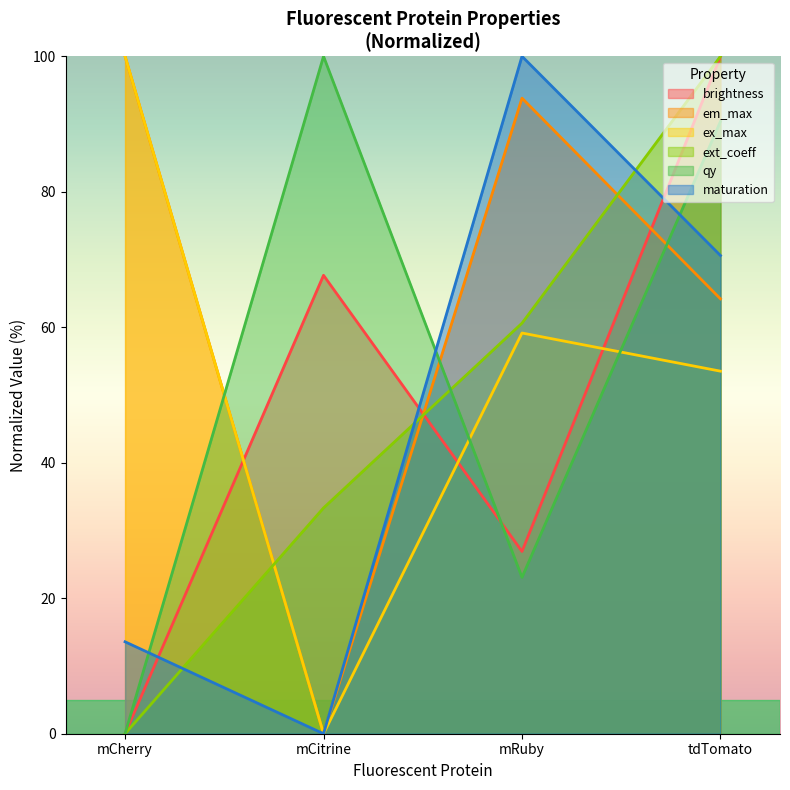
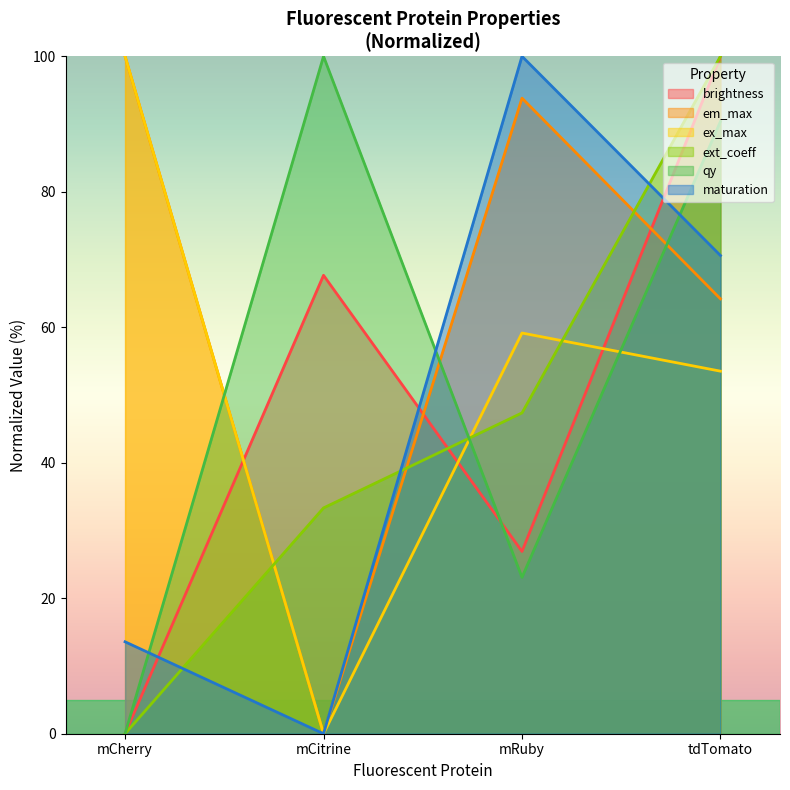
  {
    "brightness": {
      "mCitrine": 68,
      "mRuby": 27
    },
    "ext_coeff": {
      "mCitrine": 33,
-     "mRuby": 61
+     "mRuby": 47
    },
    "qy": {
      "mCitrine": 100,
      "mRuby": 23
    },
    "maturation": {
      "mCherry": 14,
      "mRuby": 100,
      "tdTomato": 71
    }
  }
